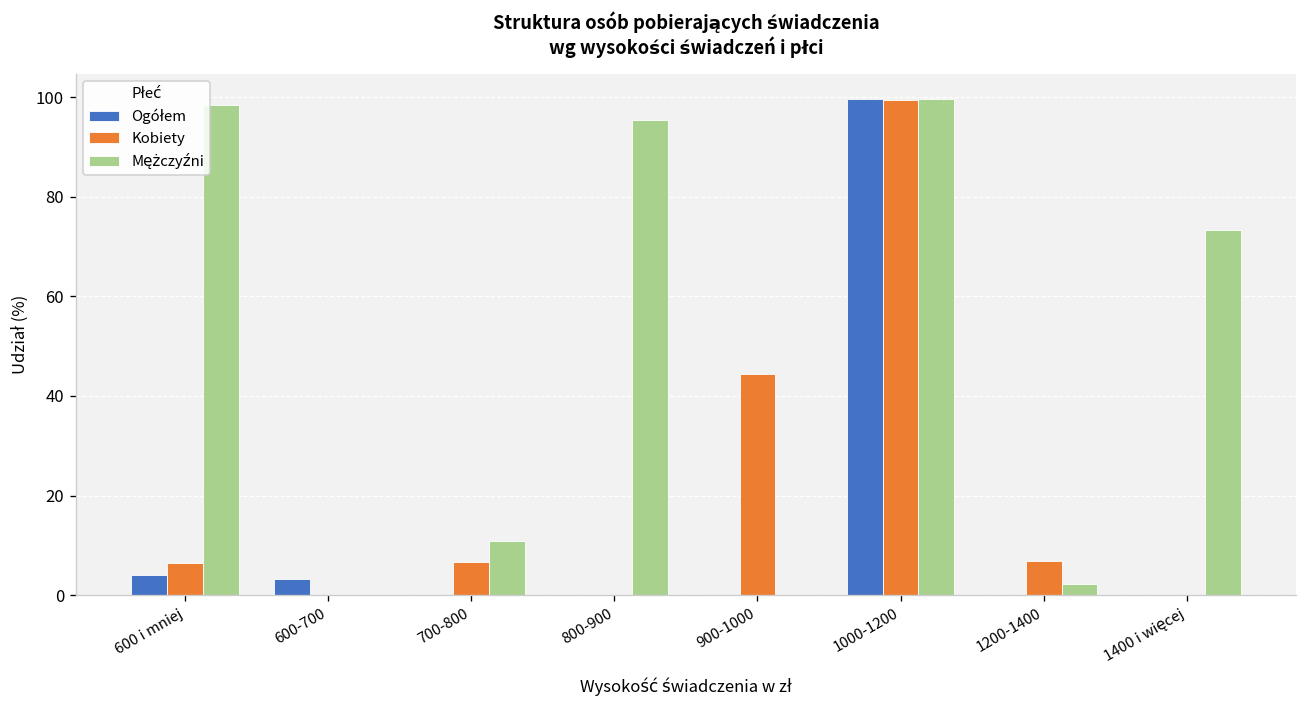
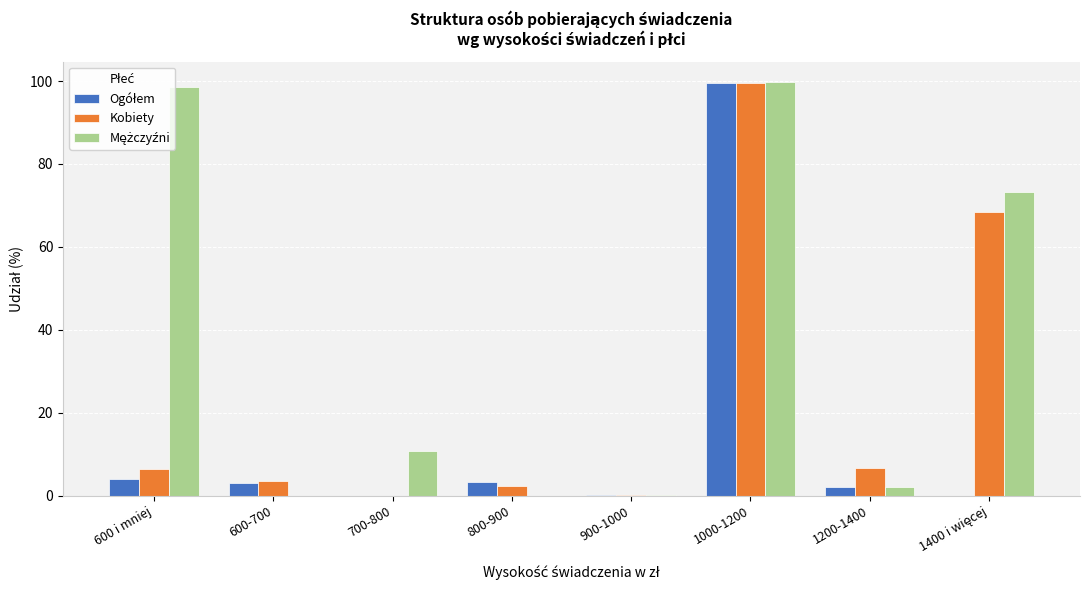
  {
    "Ogółem": {
      "600 i mniej": 4,
      "600-700": 3,
      "700-800": 0,
-     "800-900": 0,
+     "800-900": 3,
      "1000-1200": 100,
-     "1200-1400": 0,
+     "1200-1400": 2,
      "1400 i więcej": 0
    },
    "Kobiety": {
      "600 i mniej": 7,
-     "600-700": 0,
-     "700-800": 7,
-     "800-900": 0,
-     "900-1000": 44,
+     "600-700": 4,
+     "700-800": 0,
+     "800-900": 2,
+     "900-1000": 0,
      "1000-1200": 100,
      "1200-1400": 7,
-     "1400 i więcej": 0
+     "1400 i więcej": 69
    },
    "Mężczyźni": {
      "600 i mniej": 99,
      "600-700": 0,
      "700-800": 11,
-     "800-900": 96,
+     "800-900": 0,
      "1000-1200": 100,
      "1200-1400": 2,
      "1400 i więcej": 73
    }
  }
